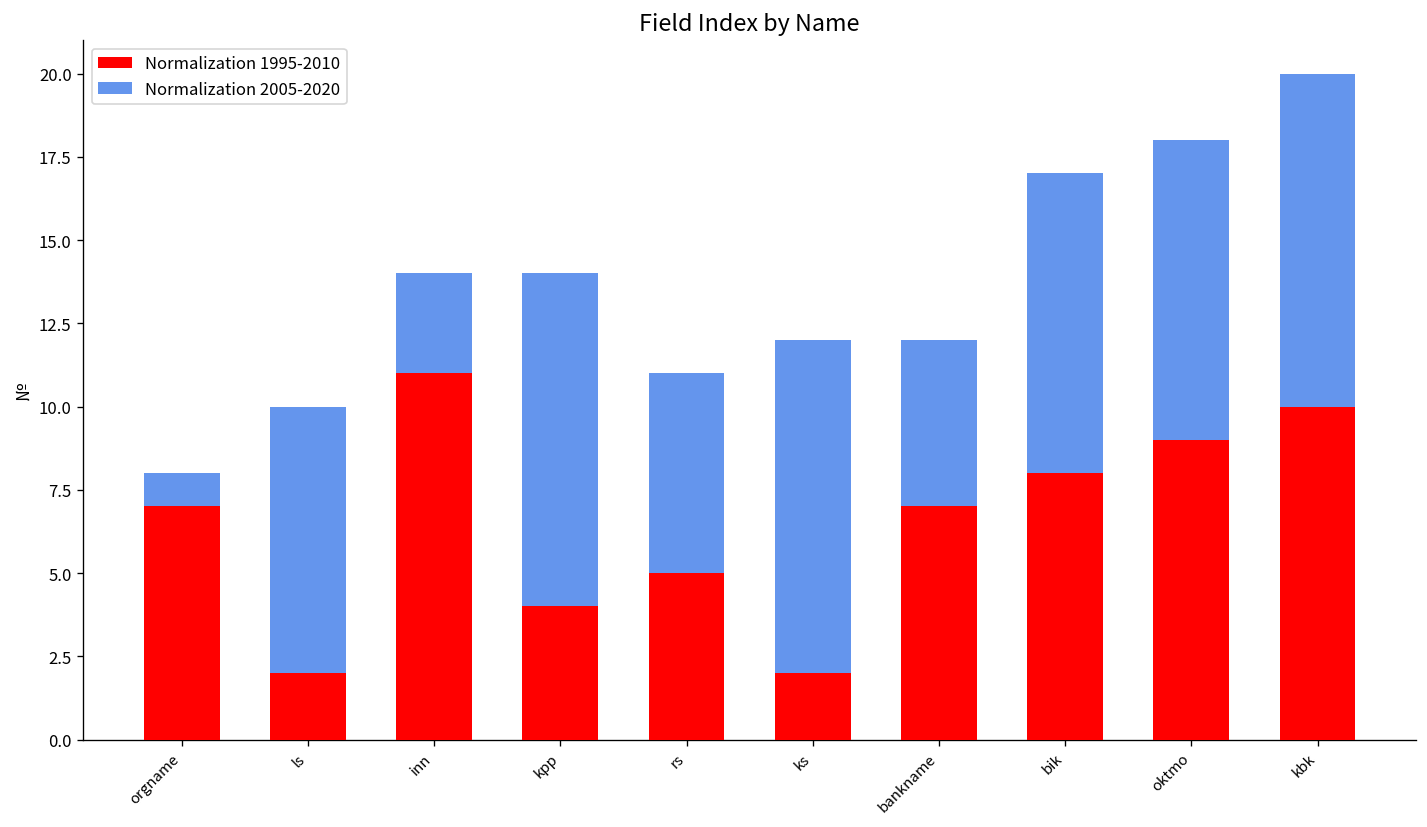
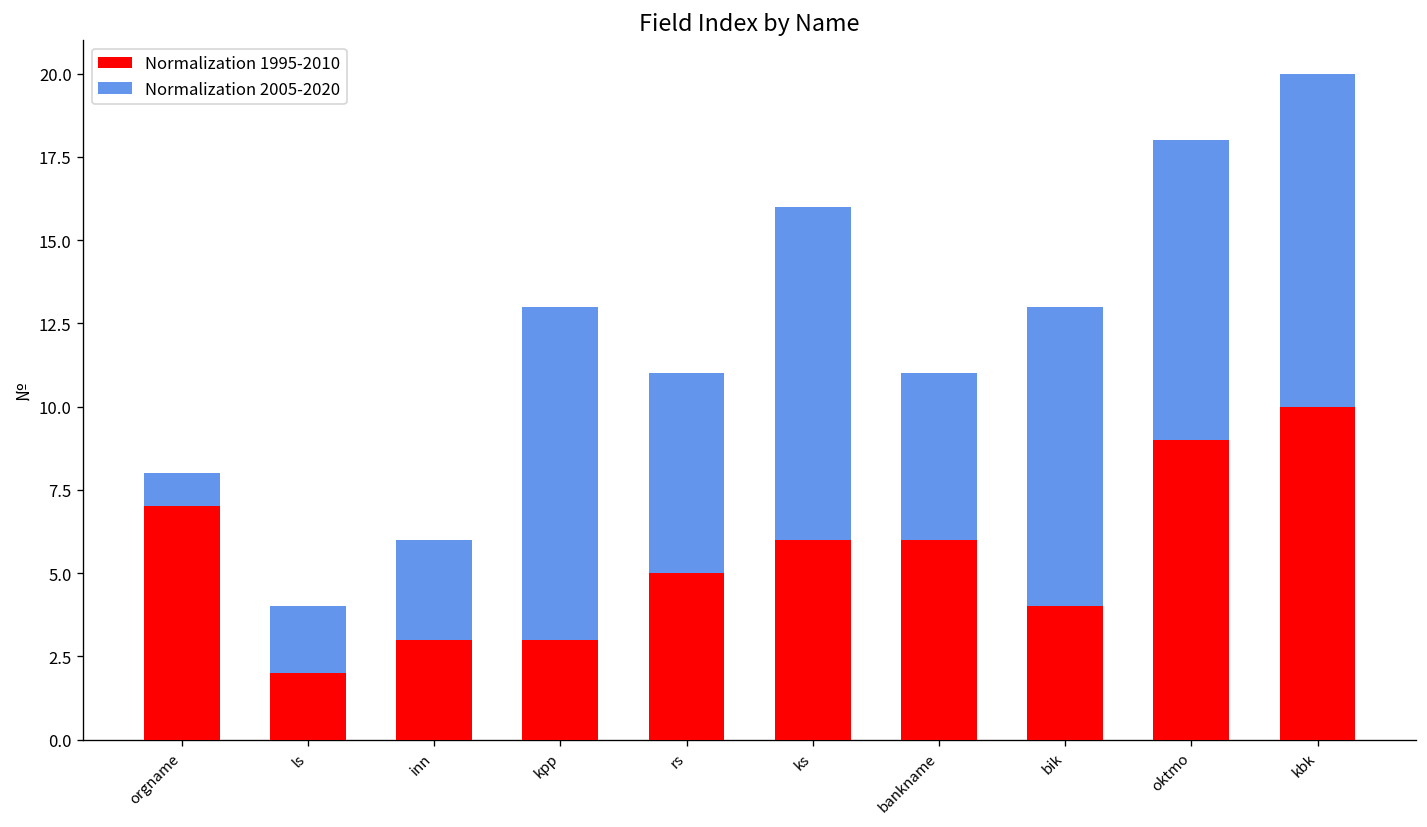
  {
    "Normalization 1995-2010": {
      "orgname": 7,
      "ls": 2,
-     "inn": 11,
-     "kpp": 4,
+     "inn": 3,
+     "kpp": 3,
      "rs": 5,
-     "ks": 2,
-     "bankname": 7,
-     "bik": 8,
+     "ks": 6,
+     "bankname": 6,
+     "bik": 4,
      "oktmo": 9,
      "kbk": 10
    },
    "Normalization 2005-2020": {
      "orgname": 1,
-     "ls": 8,
+     "ls": 2,
      "inn": 3,
      "kpp": 10,
      "rs": 6,
      "ks": 10,
      "bankname": 5,
      "bik": 9,
      "oktmo": 9,
      "kbk": 10
    }
  }
